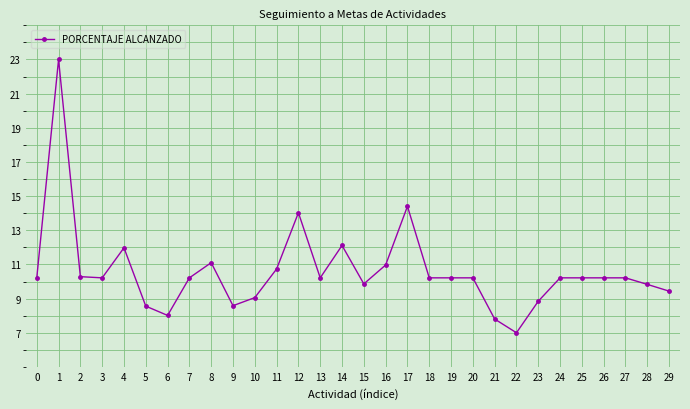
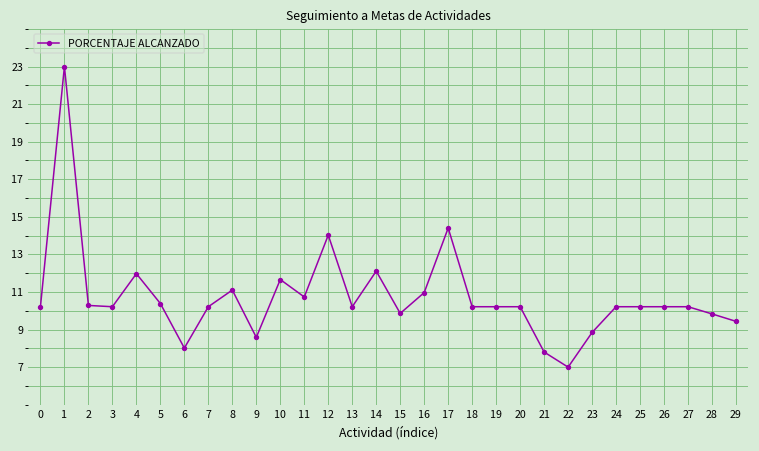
  {
    "0": 10.2,
    "1": 23.0,
    "2": 10.3,
    "3": 10.2,
    "4": 12.0,
-   "5": 8.6,
+   "5": 10.4,
    "6": 8.0,
    "7": 10.2,
    "8": 11.1,
    "9": 8.6,
-   "10": 9.1,
+   "10": 11.7,
    "11": 10.7,
    "12": 14.0,
    "13": 10.2,
    "14": 12.1,
    "15": 9.9,
    "16": 11.0,
    "17": 14.4,
    "18": 10.2,
    "19": 10.2,
    "20": 10.2,
    "21": 7.8,
    "22": 7.0,
    "23": 8.8,
    "24": 10.2,
    "25": 10.2,
    "26": 10.2,
    "27": 10.2,
    "28": 9.8,
    "29": 9.4
  }
